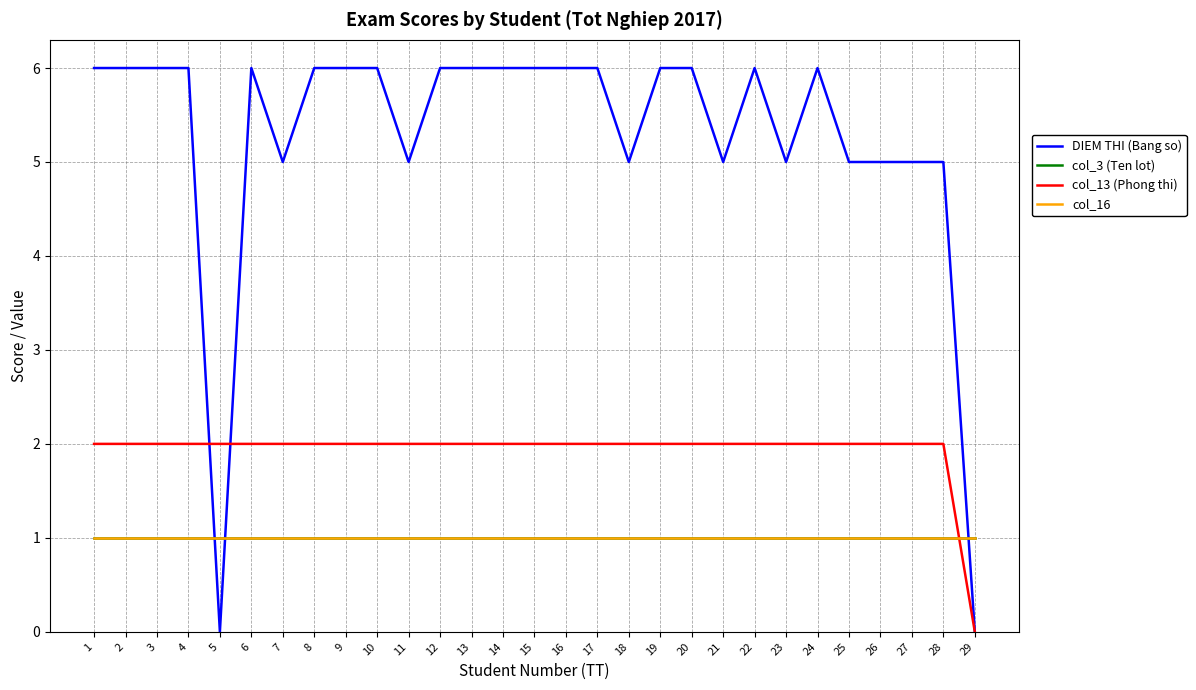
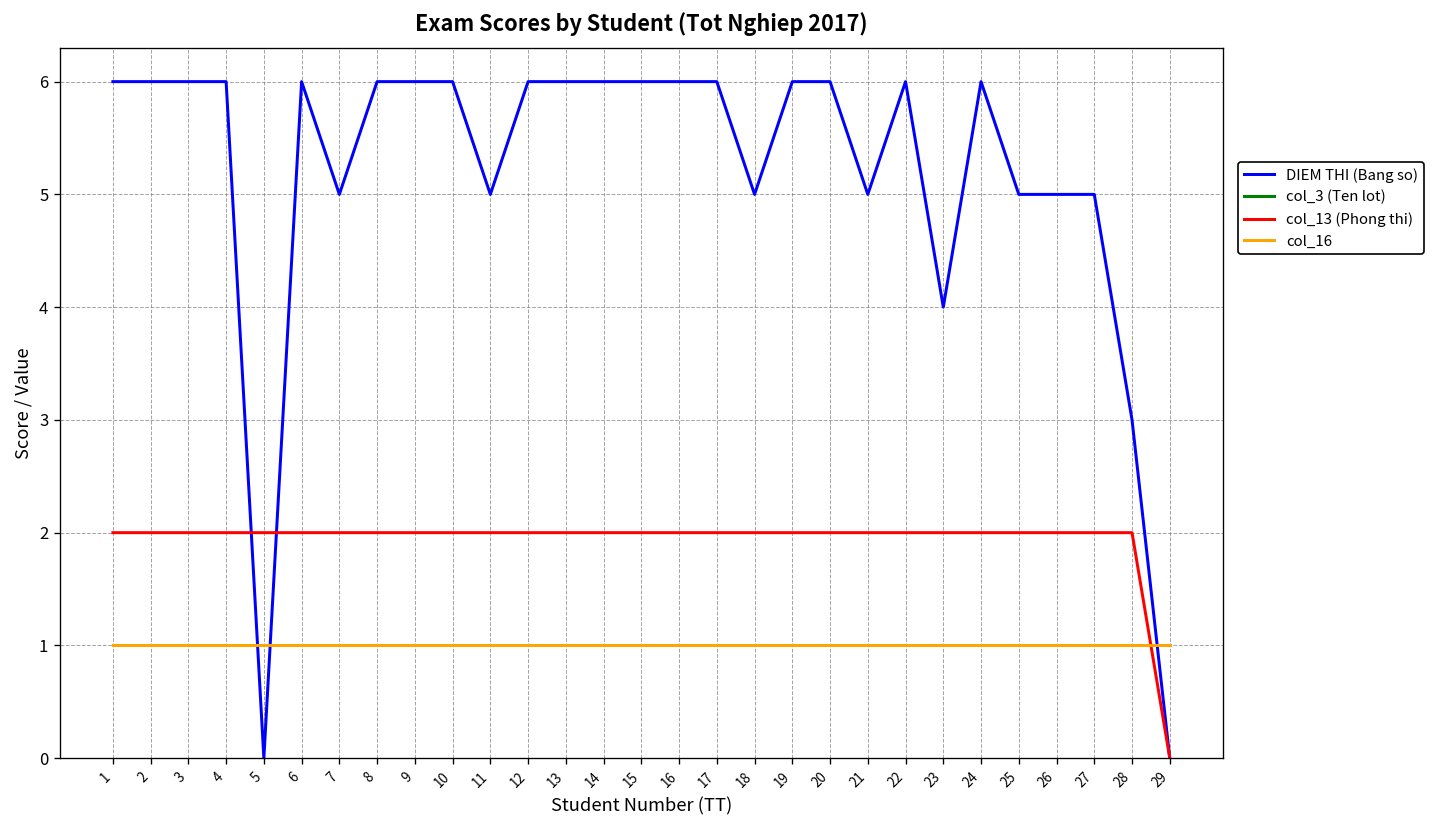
  {
    "DIEM THI (Bang so)": {
      "1": 6,
      "2": 6,
      "3": 6,
      "4": 6,
      "5": 0,
      "6": 6,
      "7": 5,
      "8": 6,
      "9": 6,
      "10": 6,
      "11": 5,
      "12": 6,
      "13": 6,
      "14": 6,
      "15": 6,
      "16": 6,
      "17": 6,
      "18": 5,
      "19": 6,
      "20": 6,
      "21": 5,
      "22": 6,
-     "23": 5,
+     "23": 4,
      "24": 6,
      "25": 5,
      "26": 5,
      "27": 5,
-     "28": 5
+     "28": 3
    },
    "col_16": {
      "1": 1,
      "2": 1,
      "3": 1,
      "4": 1,
      "5": 1,
      "6": 1,
      "7": 1,
      "8": 1,
      "9": 1,
      "10": 1,
      "11": 1,
      "12": 1,
      "13": 1,
      "14": 1,
      "15": 1,
      "16": 1,
      "17": 1,
      "18": 1,
      "19": 1,
      "20": 1,
      "21": 1,
      "22": 1,
      "23": 1,
      "24": 1,
      "25": 1,
      "26": 1,
      "27": 1,
      "28": 1,
      "29": 1
    },
    "col_13 (Phong thi)": {
      "1": 2,
      "2": 2,
      "3": 2,
      "4": 2,
      "5": 2,
      "6": 2,
      "7": 2,
      "8": 2,
      "9": 2,
      "10": 2,
      "11": 2,
      "12": 2,
      "13": 2,
      "14": 2,
      "15": 2,
      "16": 2,
      "17": 2,
      "18": 2,
      "19": 2,
      "20": 2,
      "21": 2,
      "22": 2,
      "23": 2,
      "24": 2,
      "25": 2,
      "26": 2,
      "27": 2,
      "28": 2
    }
  }
